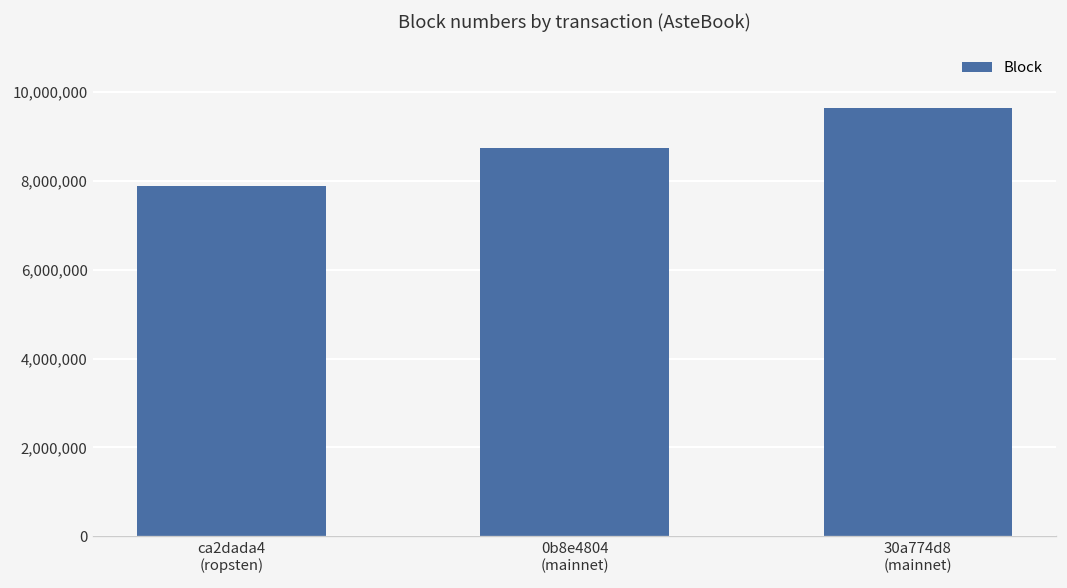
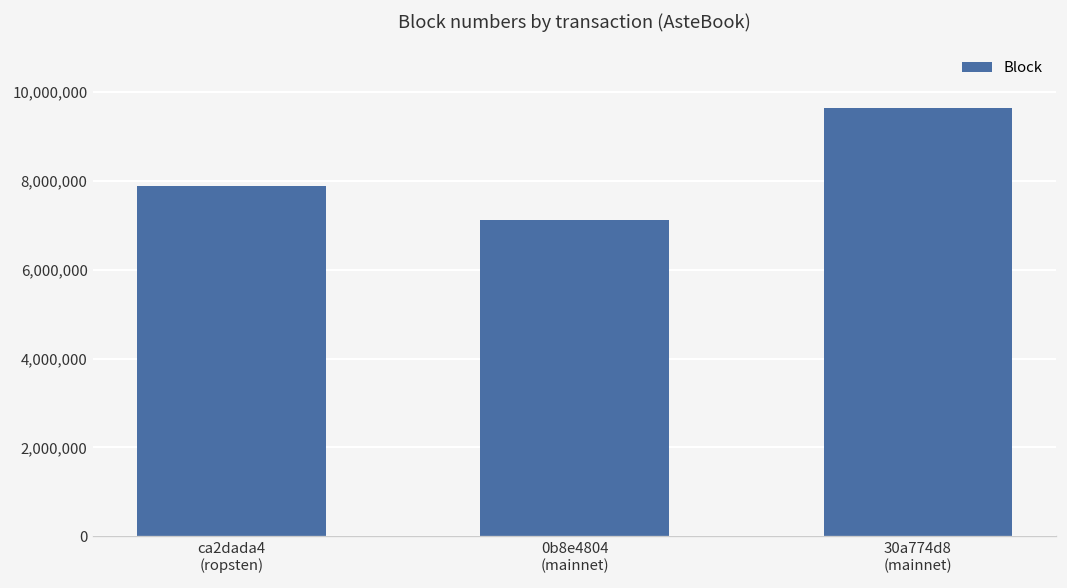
  {
    "ca2dada4 (ropsten)": "7,900,000",
-   "0b8e4804 (mainnet)": "8,700,000",
+   "0b8e4804 (mainnet)": "7,100,000",
    "30a774d8 (mainnet)": "9,600,000"
  }
